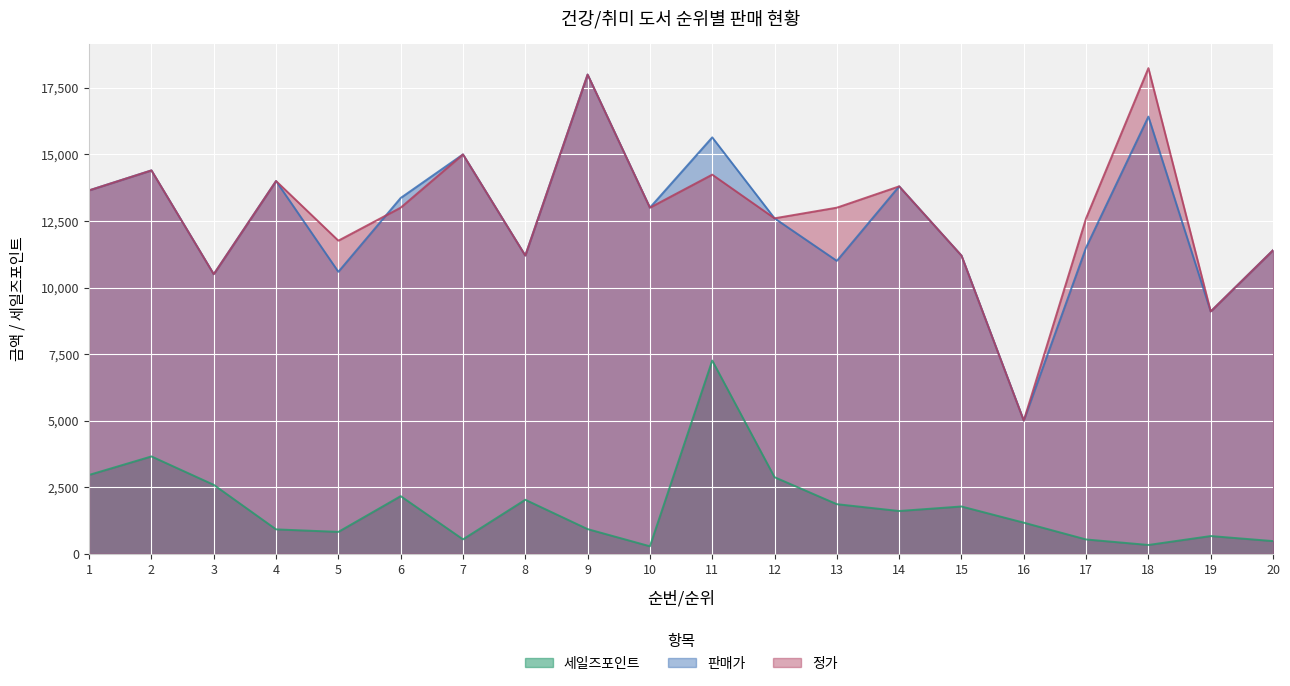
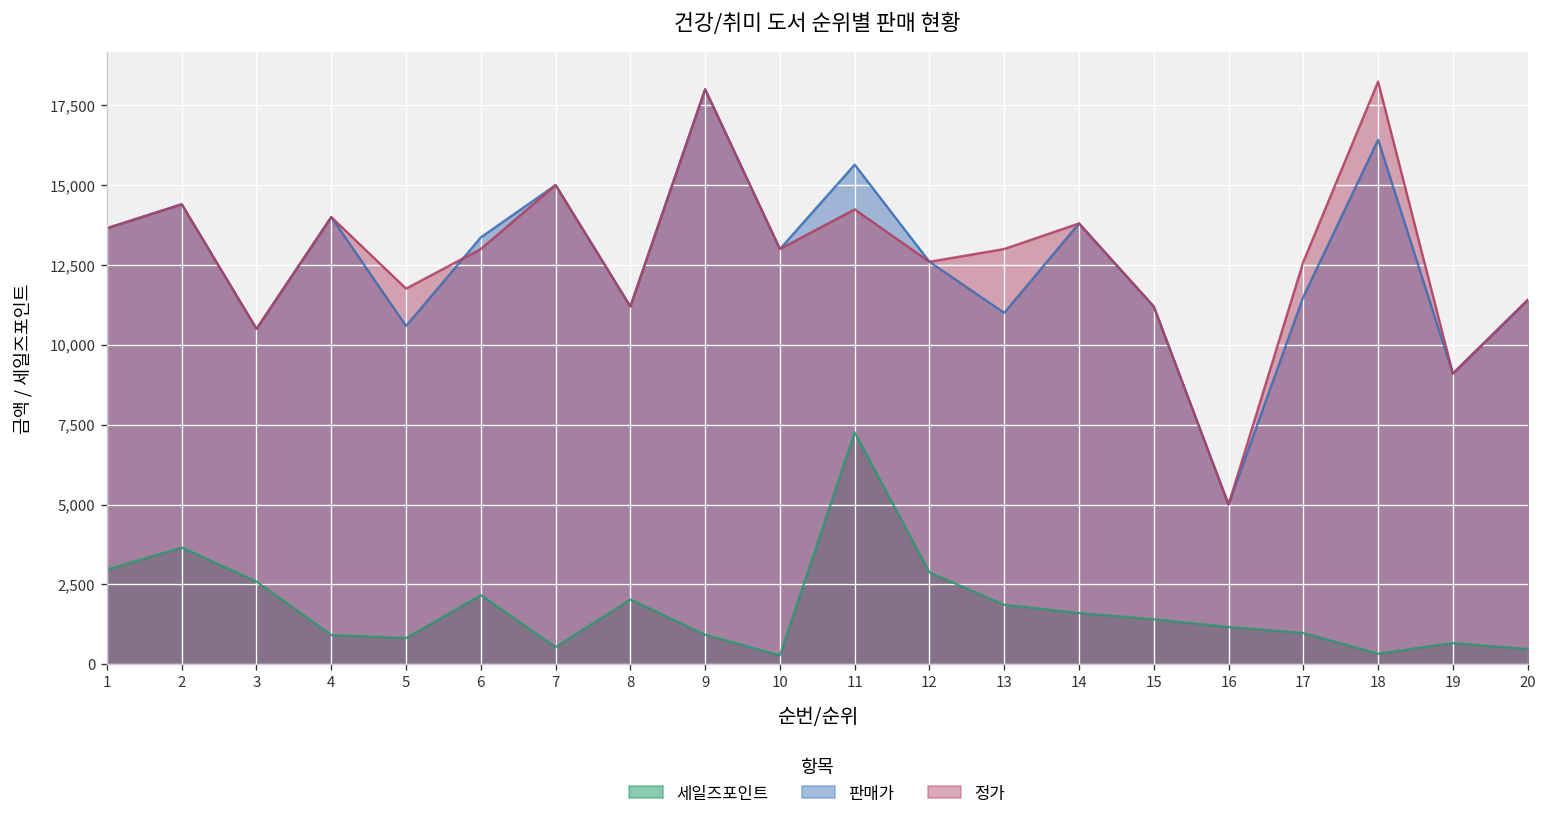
  {
    "세일즈포인트": {
      "1": "3,000",
      "2": "3,700",
      "3": "2,600",
      "4": "900",
      "5": "800",
      "6": "2,200",
      "7": "500",
      "8": "2,000",
      "9": "900",
      "10": "300",
      "11": "7,300",
      "12": "2,900",
      "13": "1,900",
      "14": "1,600",
-     "15": "1,800",
+     "15": "1,400",
      "16": "1,200",
-     "17": "500",
+     "17": "1,000",
      "18": "300",
      "19": "700",
      "20": "500"
    },
    "판매가": {
      "5": "10,600",
      "6": "13,400",
      "11": "15,600",
      "13": "11,000",
      "17": "11,500",
      "18": "16,400"
    },
    "정가": {
      "5": "11,800",
      "6": "13,000",
      "11": "14,200",
      "13": "13,000",
      "17": "12,600",
      "18": "18,200"
    }
  }
